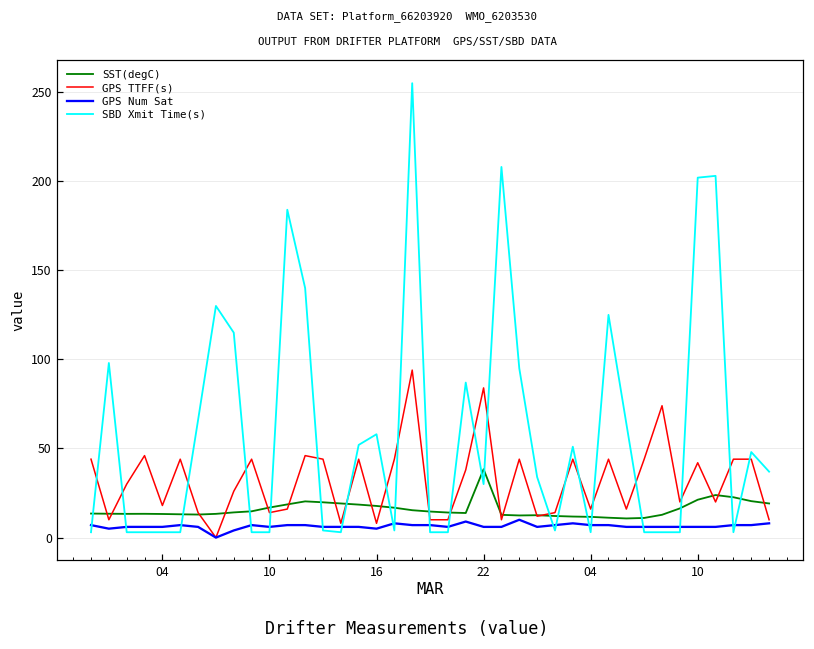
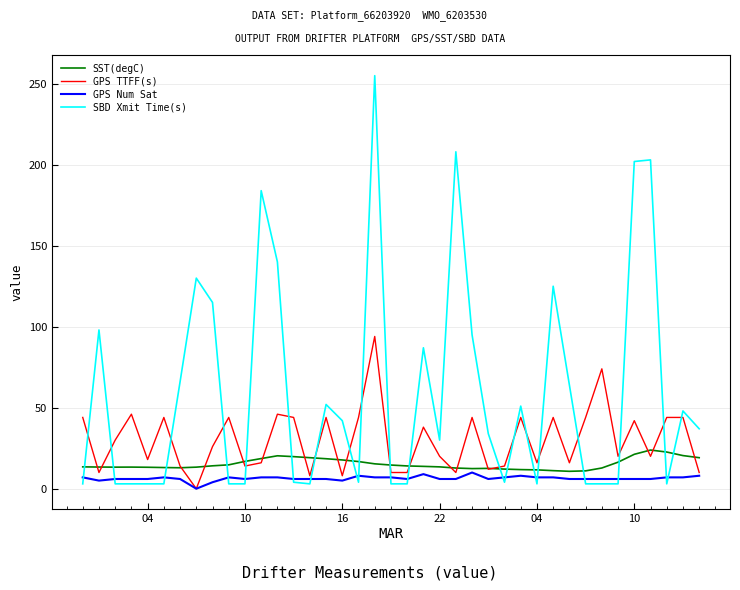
  {
    "SST(degC)": {
      "16": 18,
-     "22": 38
+     "22": 13
    },
    "GPS TTFF(s)": {
      "16": 8,
-     "22": 84
+     "22": 20
    },
    "GPS Num Sat": {
      "16": 5,
      "22": 6
    },
    "SBD Xmit Time(s)": {
-     "16": 58,
+     "16": 42,
      "22": 30
    }
  }
